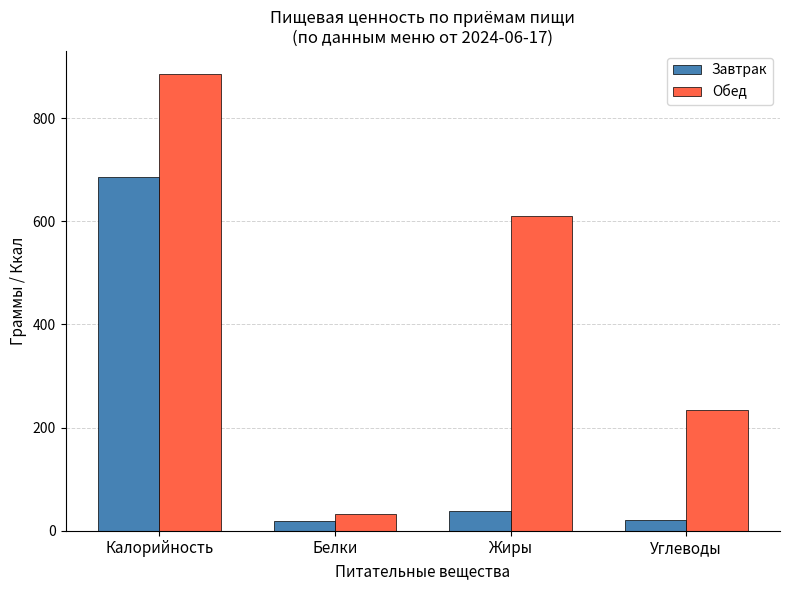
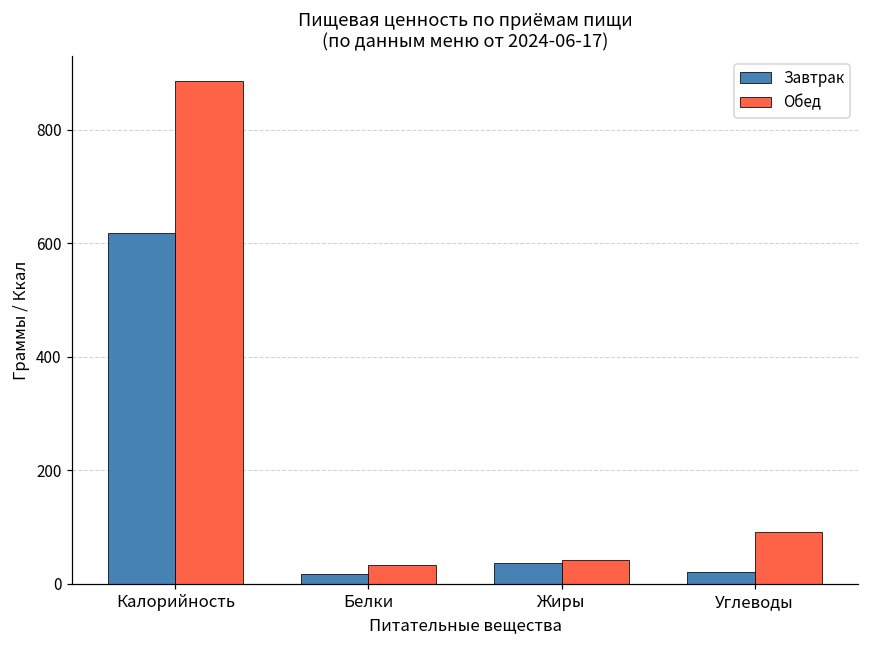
  {
    "Завтрак": {
-     "Калорийность": 690,
+     "Калорийность": 620,
      "Белки": 20,
      "Жиры": 40,
      "Углеводы": 20
    },
    "Обед": {
      "Калорийность": 890,
      "Белки": 30,
-     "Жиры": 610,
-     "Углеводы": 230
+     "Жиры": 40,
+     "Углеводы": 90
    }
  }
